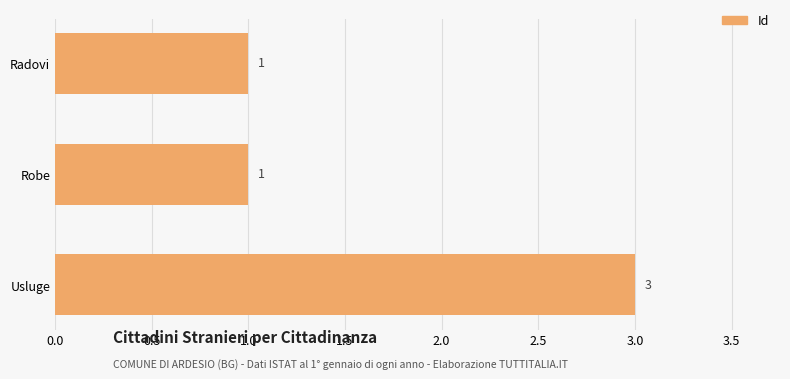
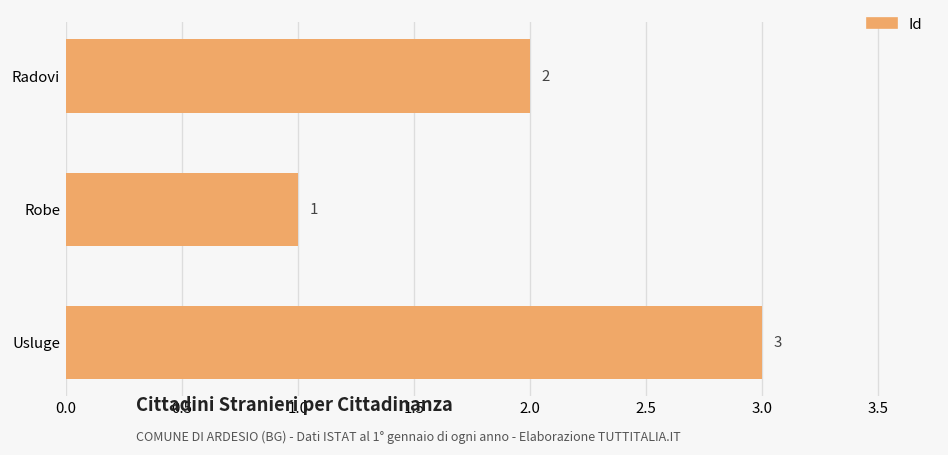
  {
-   "Radovi": 1,
+   "Radovi": 2,
    "Robe": 1,
    "Usluge": 3
  }
